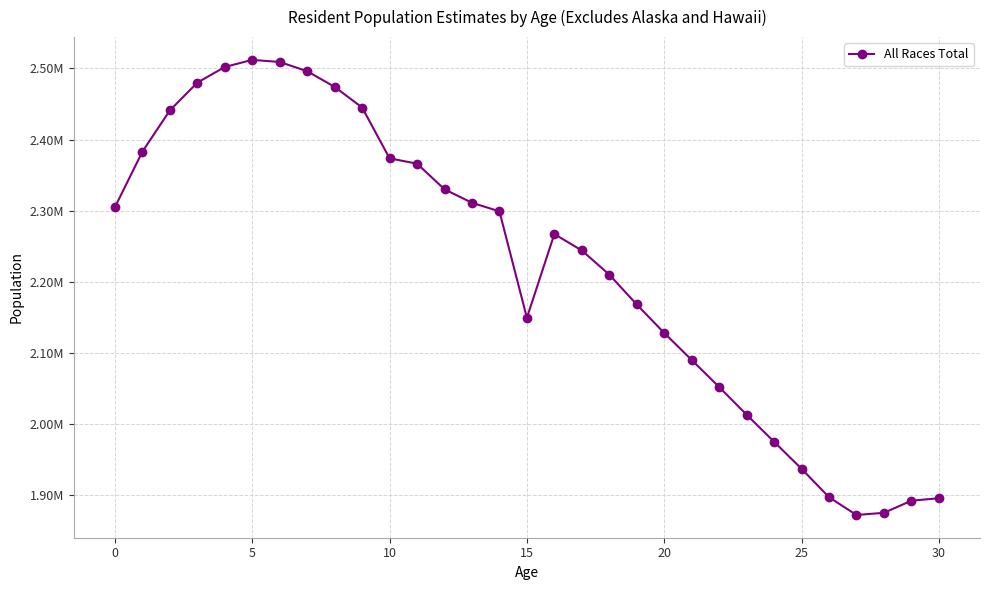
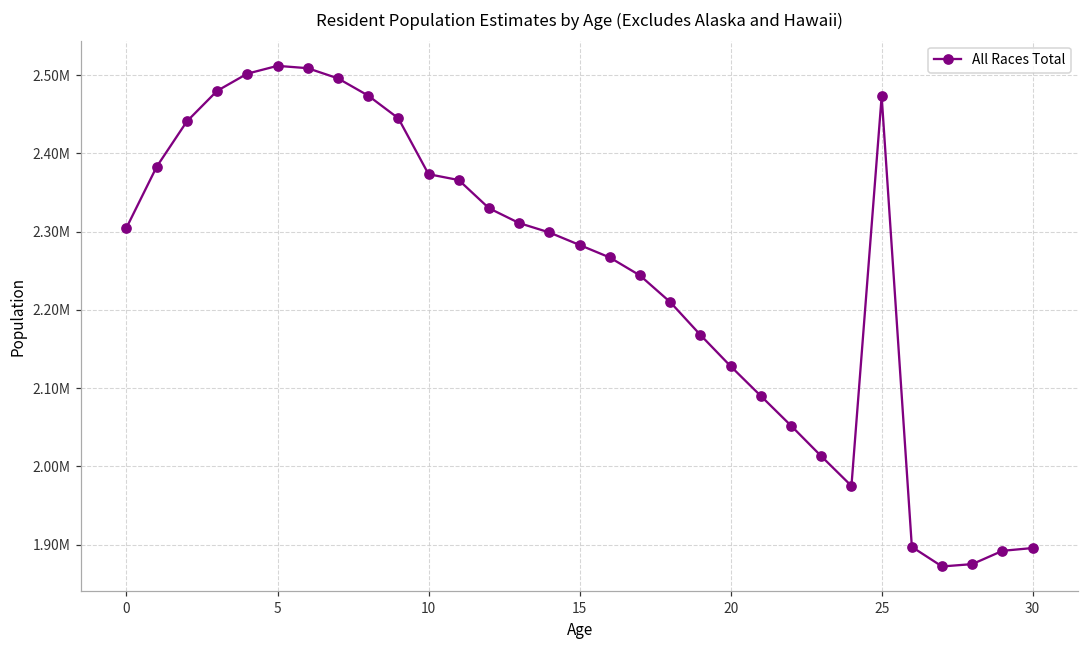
  {
    "0": 2310000,
    "5": 2510000,
    "10": 2370000,
-   "15": 2150000,
+   "15": 2280000,
    "20": 2130000,
-   "25": 1940000,
+   "25": 2470000,
    "30": 1900000
  }
